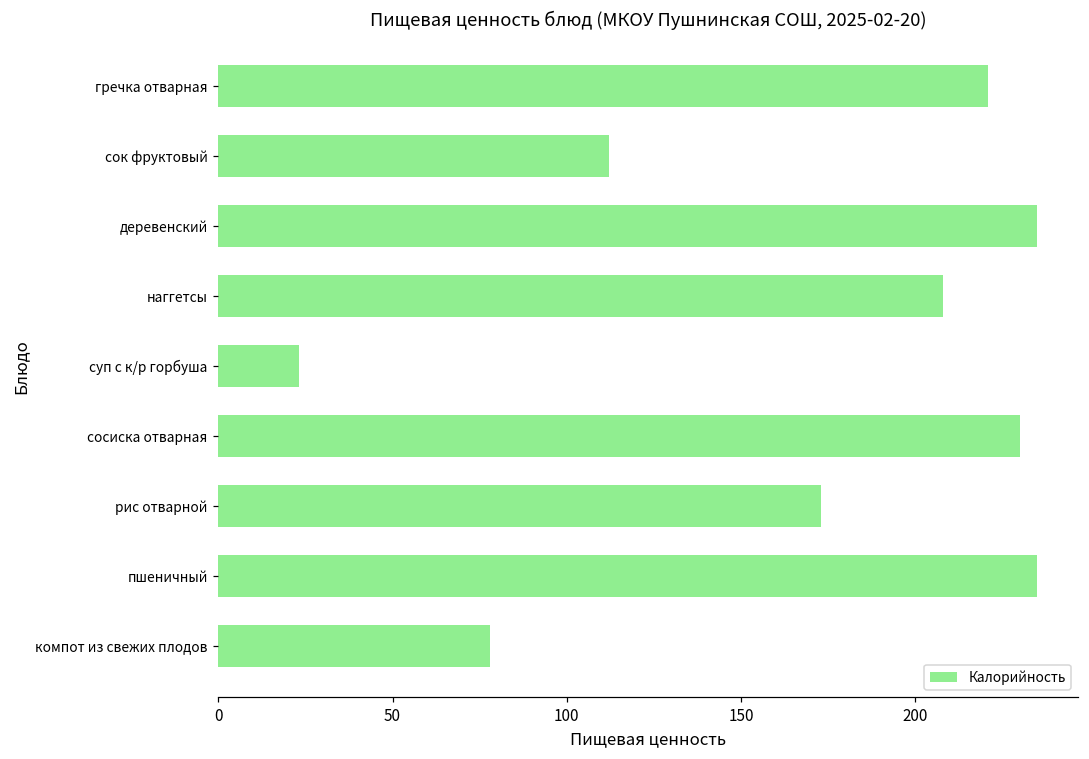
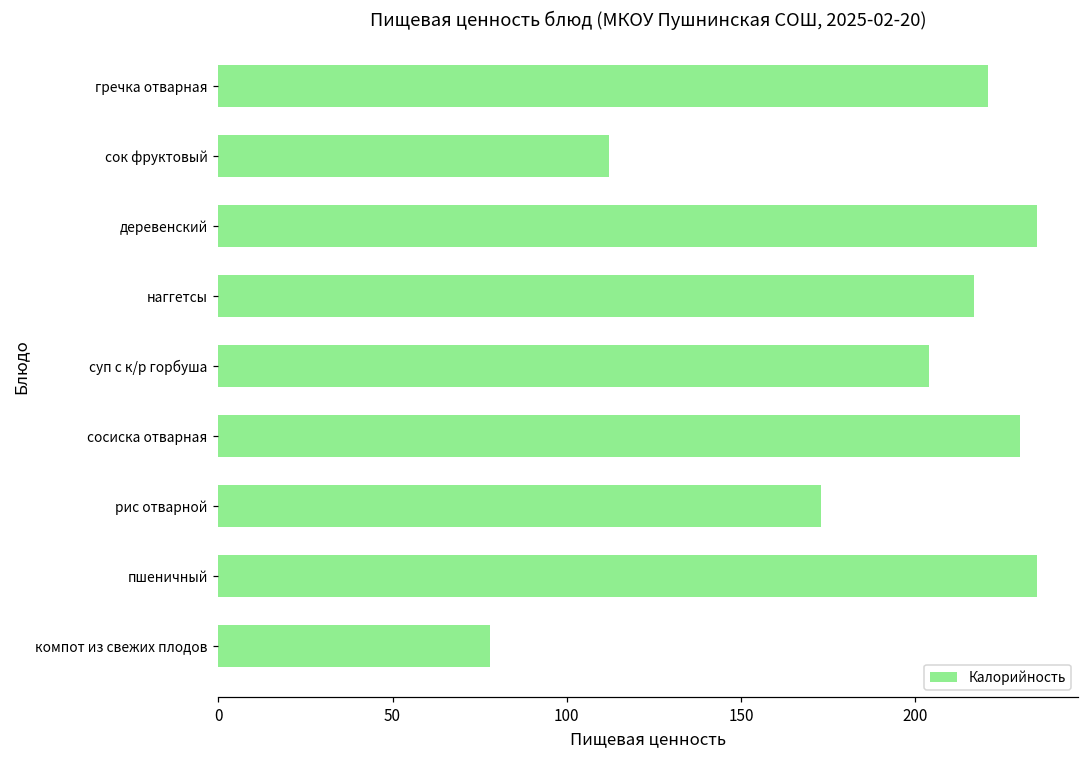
  {
    "гречка отварная": 221,
    "сок фруктовый": 112,
    "деревенский": 235,
-   "наггетсы": 208,
-   "суп с к/р горбуша": 23,
+   "наггетсы": 217,
+   "суп с к/р горбуша": 204,
    "сосиска отварная": 230,
    "рис отварной": 173,
    "пшеничный": 235,
    "компот из свежих плодов": 78
  }
